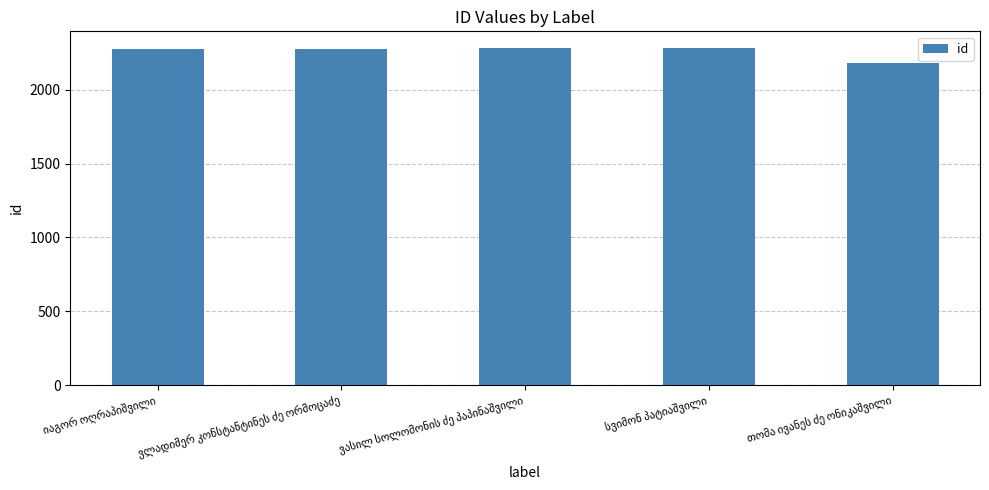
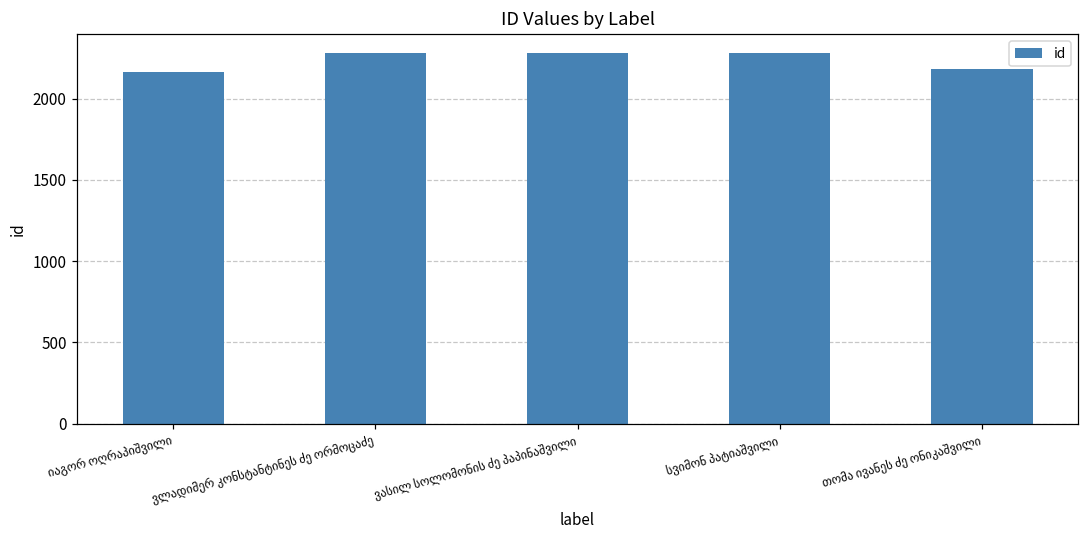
  {
-   "იაგორ ოღრაპიშვილი": 2280,
+   "იაგორ ოღრაპიშვილი": 2170,
    "ვლადიმერ კონსტანტინეს ძე ორმოცაძე": 2280,
    "ვასილ სოლომონის ძე პაპინაშვილი": 2280,
    "სვიმონ პატიაშვილი": 2280,
    "თომა ივანეს ძე ონიკაშვილი": 2180
  }
